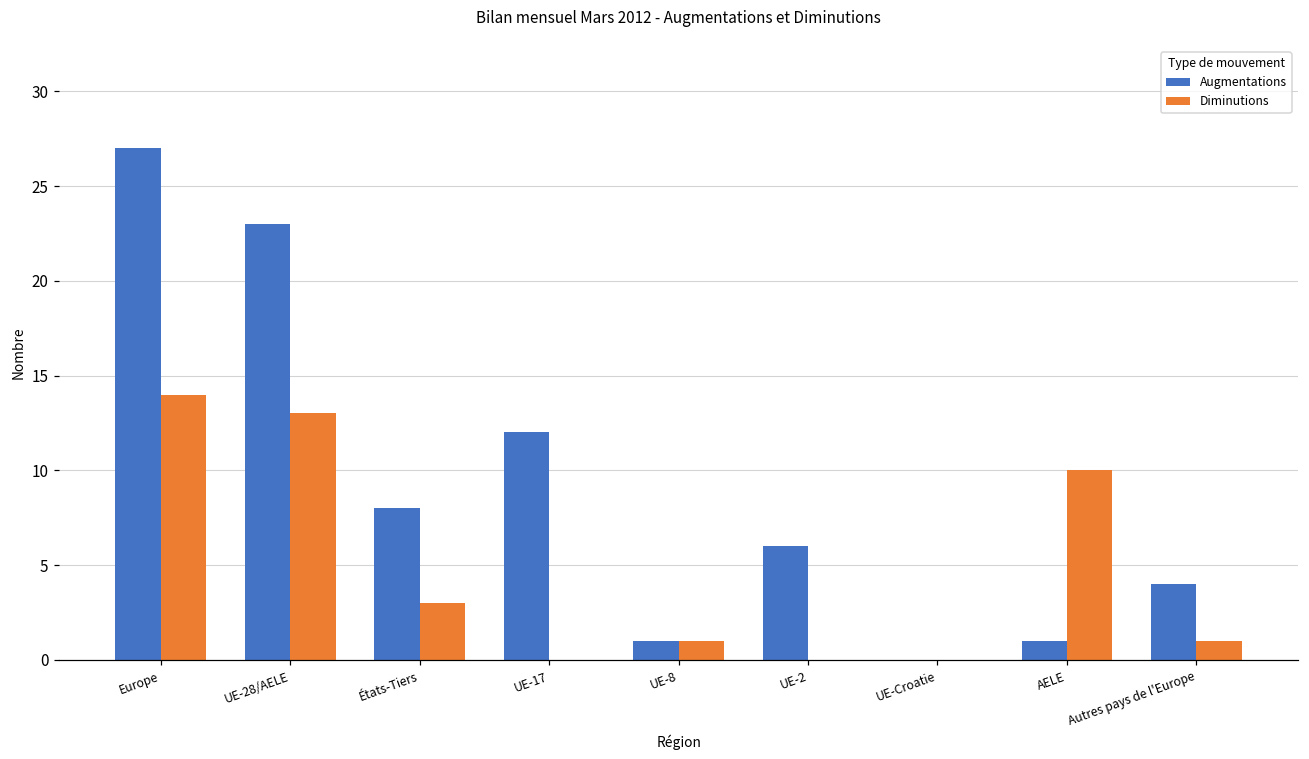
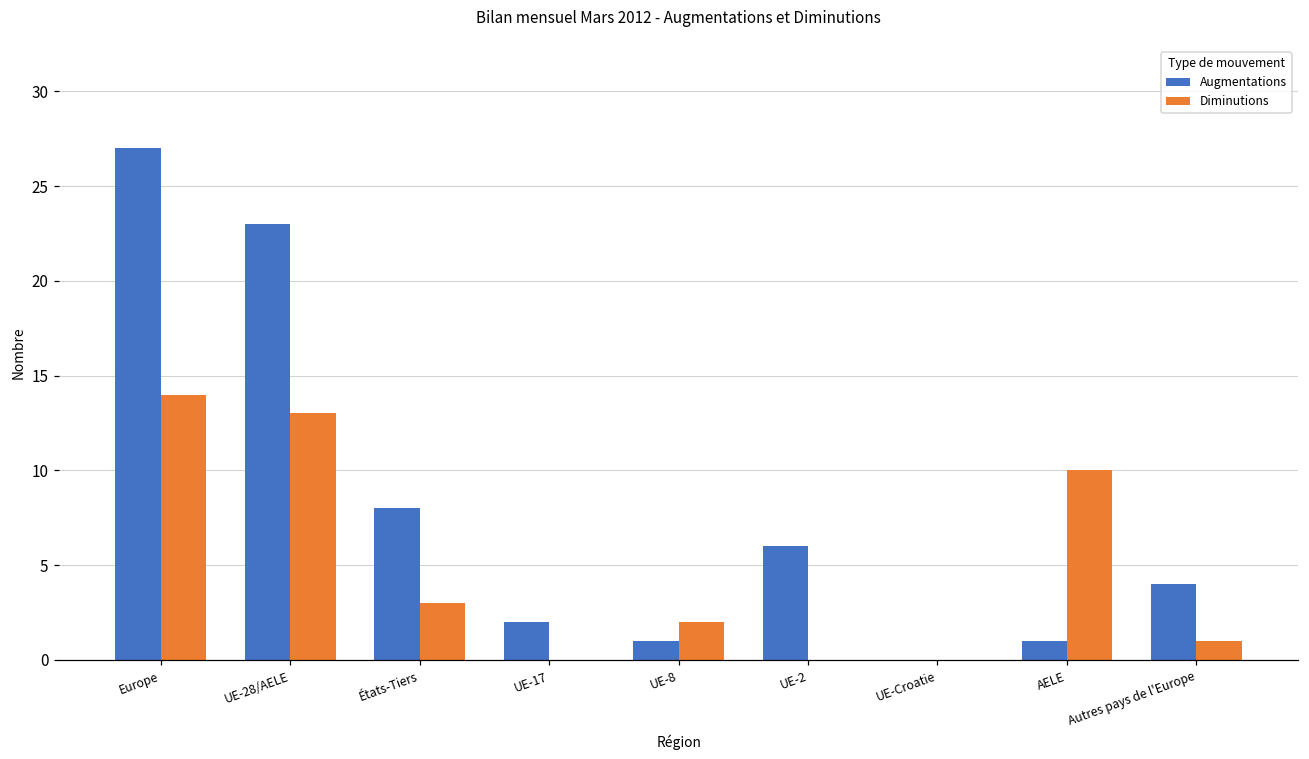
  {
    "Augmentations": {
      "Europe": 27,
      "UE-28/AELE": 23,
      "États-Tiers": 8,
-     "UE-17": 12,
+     "UE-17": 2,
      "UE-8": 1,
      "UE-2": 6,
      "UE-Croatie": 0,
      "AELE": 1,
      "Autres pays de l'Europe": 4
    },
    "Diminutions": {
      "Europe": 14,
      "UE-28/AELE": 13,
      "États-Tiers": 3,
      "UE-17": 0,
-     "UE-8": 1,
+     "UE-8": 2,
      "UE-2": 0,
      "UE-Croatie": 0,
      "AELE": 10,
      "Autres pays de l'Europe": 1
    }
  }
